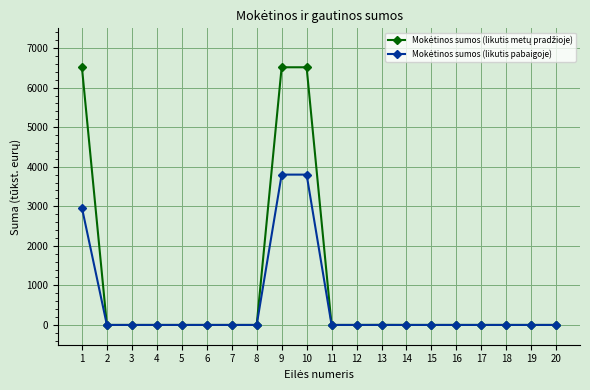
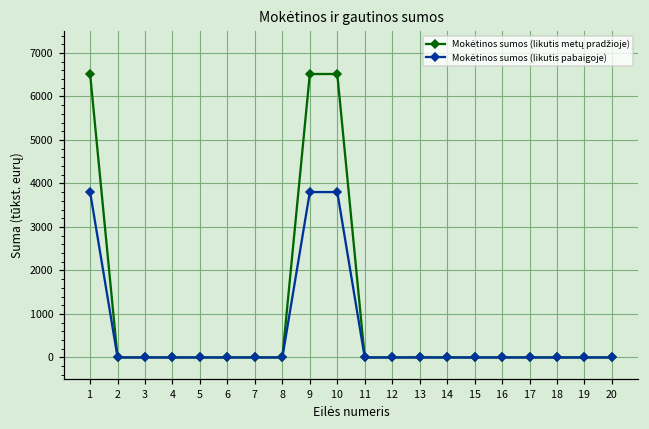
  {
    "Mokėtinos sumos (likutis metų pradžioje)": {
      "1": 6500,
      "9": 6500,
      "10": 6500
    },
    "Mokėtinos sumos (likutis pabaigoje)": {
-     "1": 3000,
+     "1": 3800,
      "9": 3800,
      "10": 3800
    }
  }
